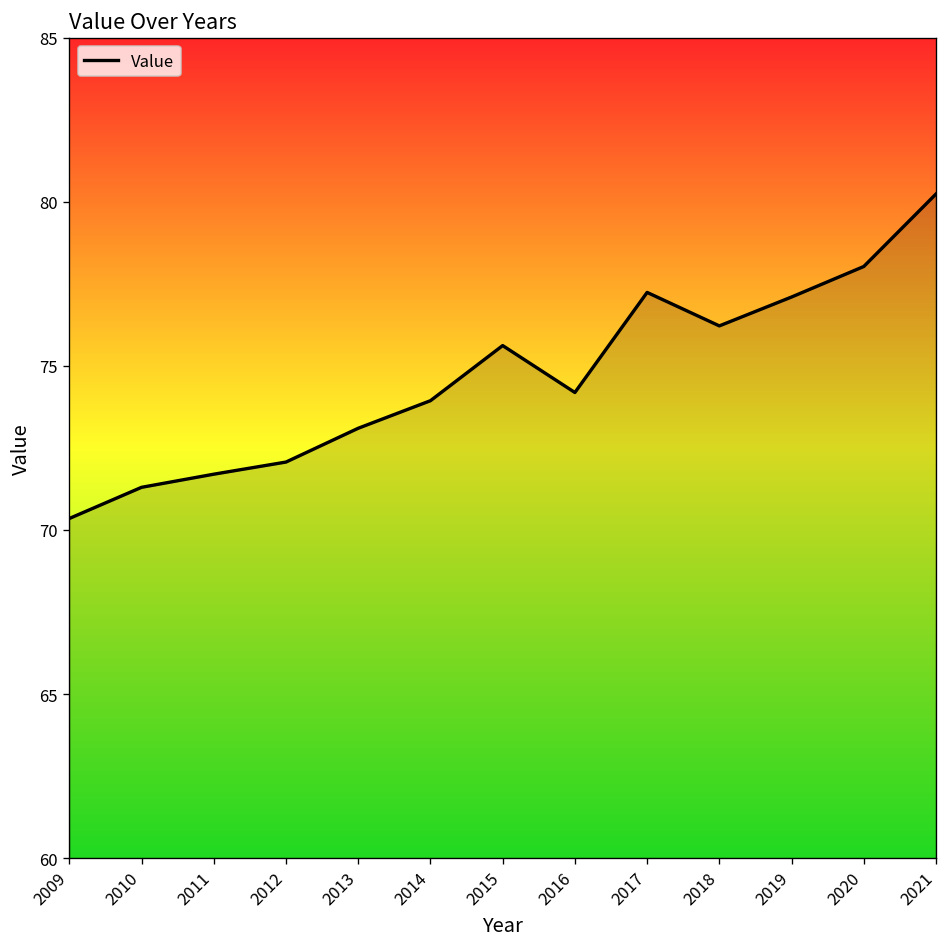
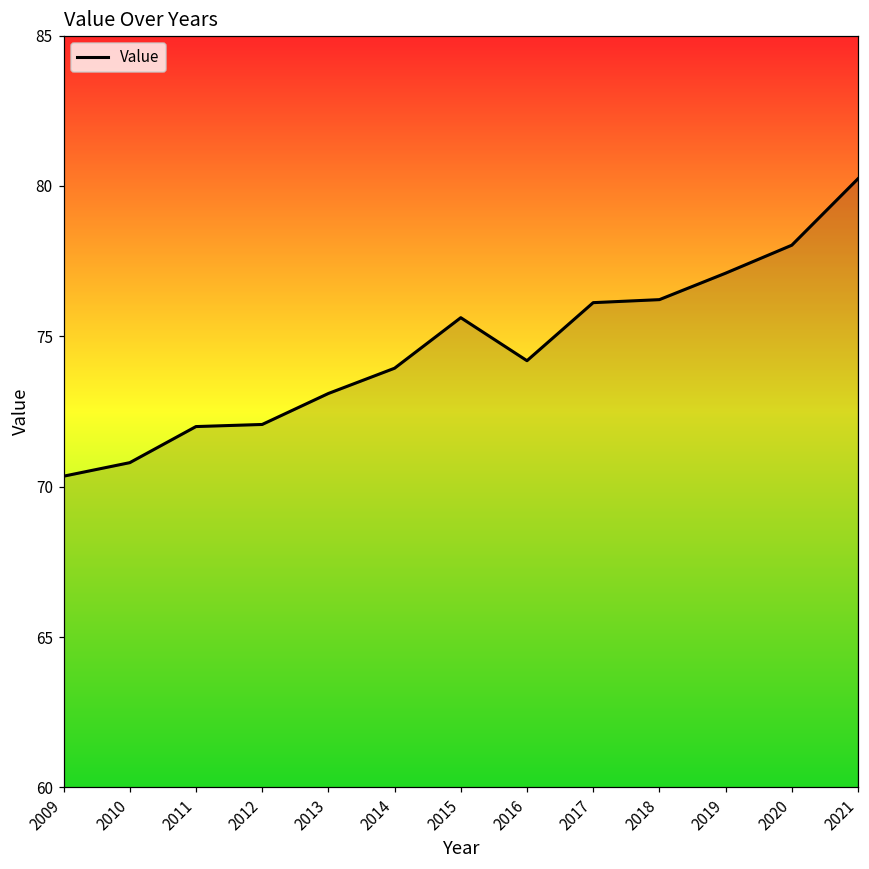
  {
    "2009": 70.4,
-   "2010": 71.3,
-   "2011": 71.7,
+   "2010": 70.8,
+   "2011": 72.0,
    "2012": 72.1,
    "2013": 73.1,
    "2014": 73.9,
    "2015": 75.6,
    "2016": 74.2,
-   "2017": 77.2,
+   "2017": 76.1,
    "2018": 76.2,
    "2019": 77.1,
    "2020": 78.0,
    "2021": 80.2
  }
